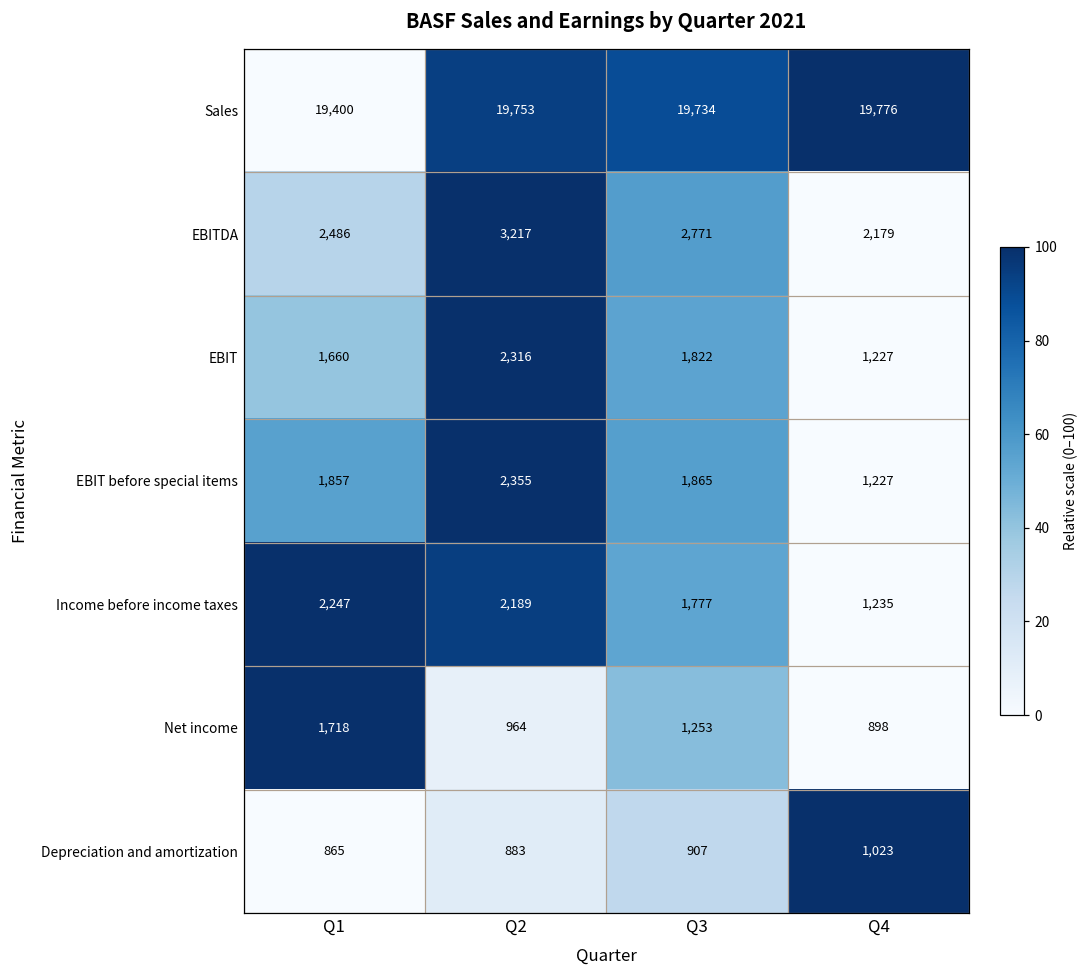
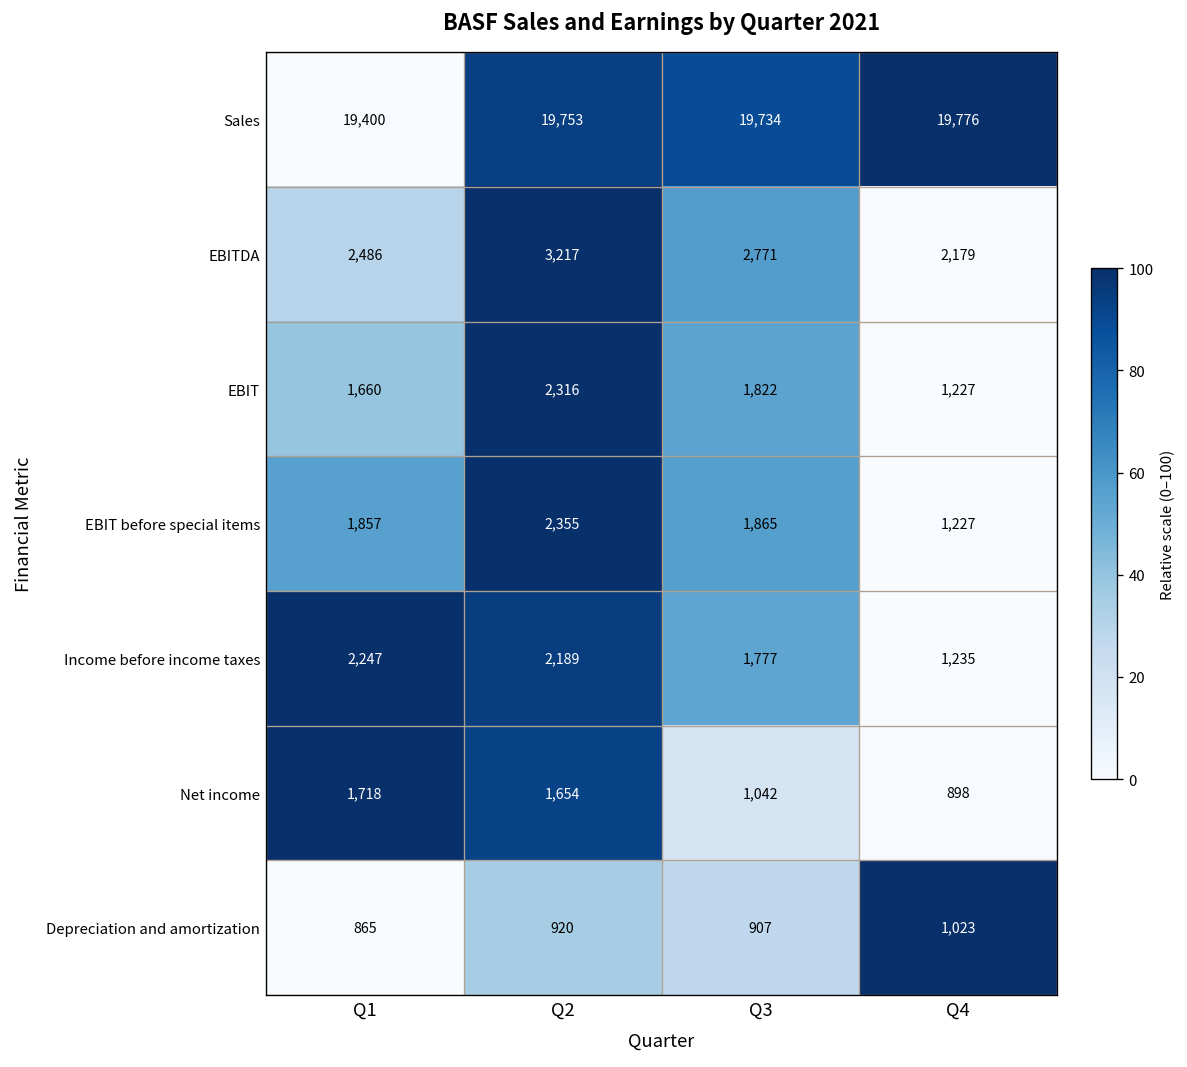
  {
    "Sales": {
      "Q1": "19,400",
      "Q2": "19,753",
      "Q3": "19,734",
      "Q4": "19,776"
    },
    "EBITDA": {
      "Q1": "2,486",
      "Q2": "3,217",
      "Q3": "2,771",
      "Q4": "2,179"
    },
    "EBIT": {
      "Q1": "1,660",
      "Q2": "2,316",
      "Q3": "1,822",
      "Q4": "1,227"
    },
    "EBIT before special items": {
      "Q1": "1,857",
      "Q2": "2,355",
      "Q3": "1,865",
      "Q4": "1,227"
    },
    "Income before income taxes": {
      "Q1": "2,247",
      "Q2": "2,189",
      "Q3": "1,777",
      "Q4": "1,235"
    },
    "Net income": {
      "Q1": "1,718",
-     "Q2": "964",
-     "Q3": "1,253",
+     "Q2": "1,654",
+     "Q3": "1,042",
      "Q4": "898"
    },
    "Depreciation and amortization": {
      "Q1": "865",
-     "Q2": "883",
+     "Q2": "920",
      "Q3": "907",
      "Q4": "1,023"
    }
  }
